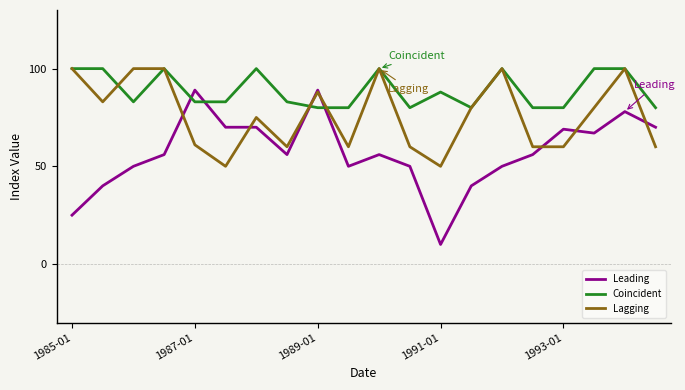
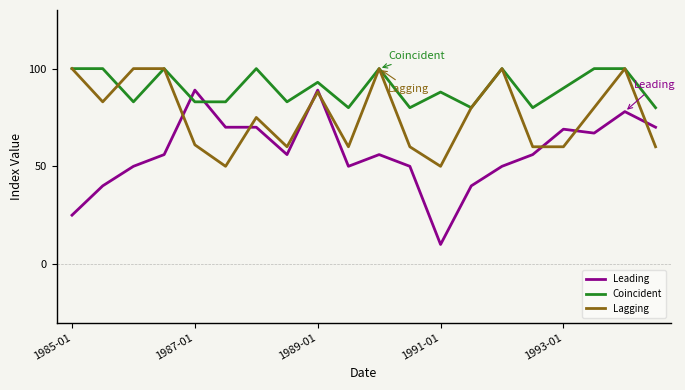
  {
    "Leading": {
      "1985-01": 25,
      "1987-01": 89,
      "1991-01": 10,
      "1993-01": 69
    },
    "Coincident": {
      "1987-01": 83,
-     "1989-01": 80,
+     "1989-01": 93,
      "1991-01": 88,
-     "1993-01": 80
+     "1993-01": 90
    },
    "Lagging": {
      "1987-01": 61,
      "1991-01": 50,
      "1993-01": 60
    }
  }
